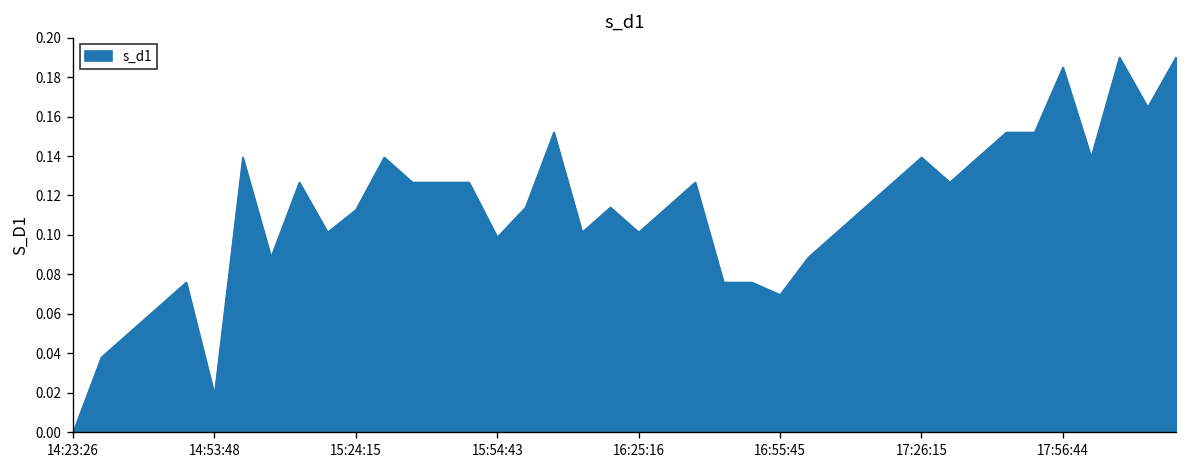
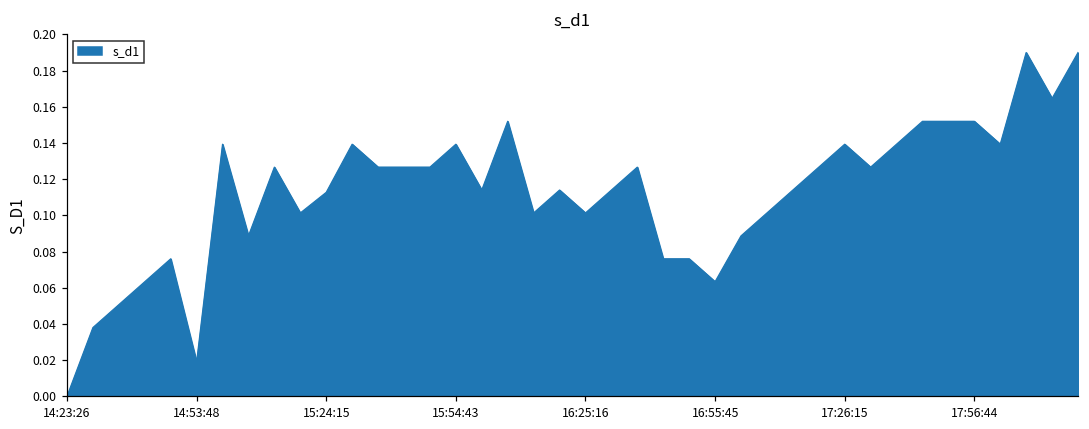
  {
    "14:23:26": 0.000,
    "14:53:48": 0.019,
    "15:24:15": 0.113,
-   "15:54:43": 0.099,
+   "15:54:43": 0.139,
    "16:25:16": 0.101,
-   "16:55:45": 0.070,
+   "16:55:45": 0.063,
    "17:26:15": 0.139,
-   "17:56:44": 0.185
+   "17:56:44": 0.152
  }
